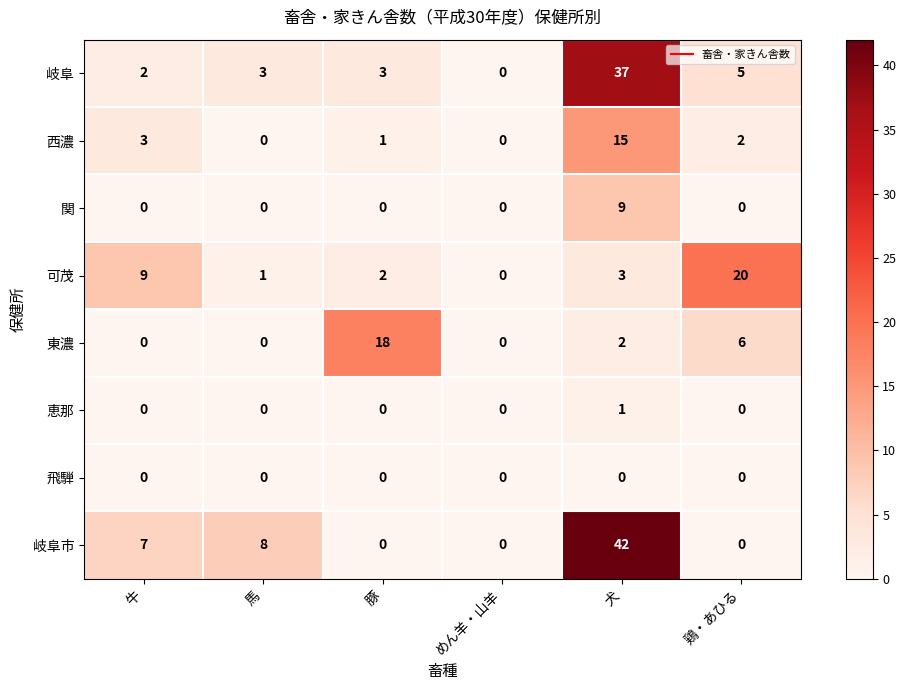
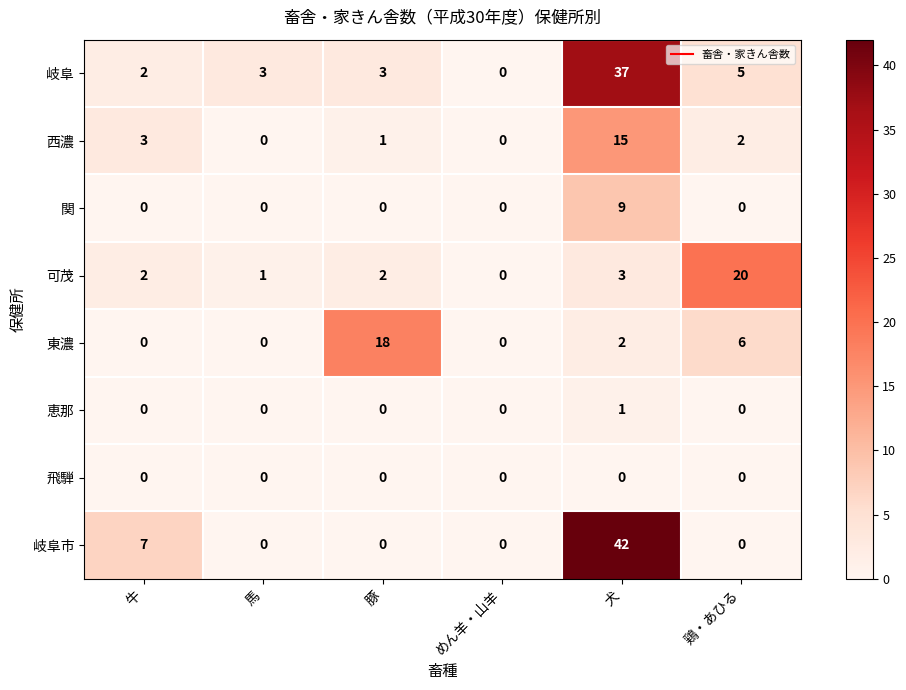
  {
    "岐阜": {
      "牛": 2,
      "馬": 3,
      "豚": 3,
      "めん羊・山羊": 0,
      "犬": 37,
      "鶏・あひる": 5
    },
    "西濃": {
      "牛": 3,
      "馬": 0,
      "豚": 1,
      "めん羊・山羊": 0,
      "犬": 15,
      "鶏・あひる": 2
    },
    "関": {
      "牛": 0,
      "馬": 0,
      "豚": 0,
      "めん羊・山羊": 0,
      "犬": 9,
      "鶏・あひる": 0
    },
    "可茂": {
-     "牛": 9,
+     "牛": 2,
      "馬": 1,
      "豚": 2,
      "めん羊・山羊": 0,
      "犬": 3,
      "鶏・あひる": 20
    },
    "東濃": {
      "牛": 0,
      "馬": 0,
      "豚": 18,
      "めん羊・山羊": 0,
      "犬": 2,
      "鶏・あひる": 6
    },
    "恵那": {
      "牛": 0,
      "馬": 0,
      "豚": 0,
      "めん羊・山羊": 0,
      "犬": 1,
      "鶏・あひる": 0
    },
    "飛騨": {
      "牛": 0,
      "馬": 0,
      "豚": 0,
      "めん羊・山羊": 0,
      "犬": 0,
      "鶏・あひる": 0
    },
    "岐阜市": {
      "牛": 7,
-     "馬": 8,
+     "馬": 0,
      "豚": 0,
      "めん羊・山羊": 0,
      "犬": 42,
      "鶏・あひる": 0
    }
  }
